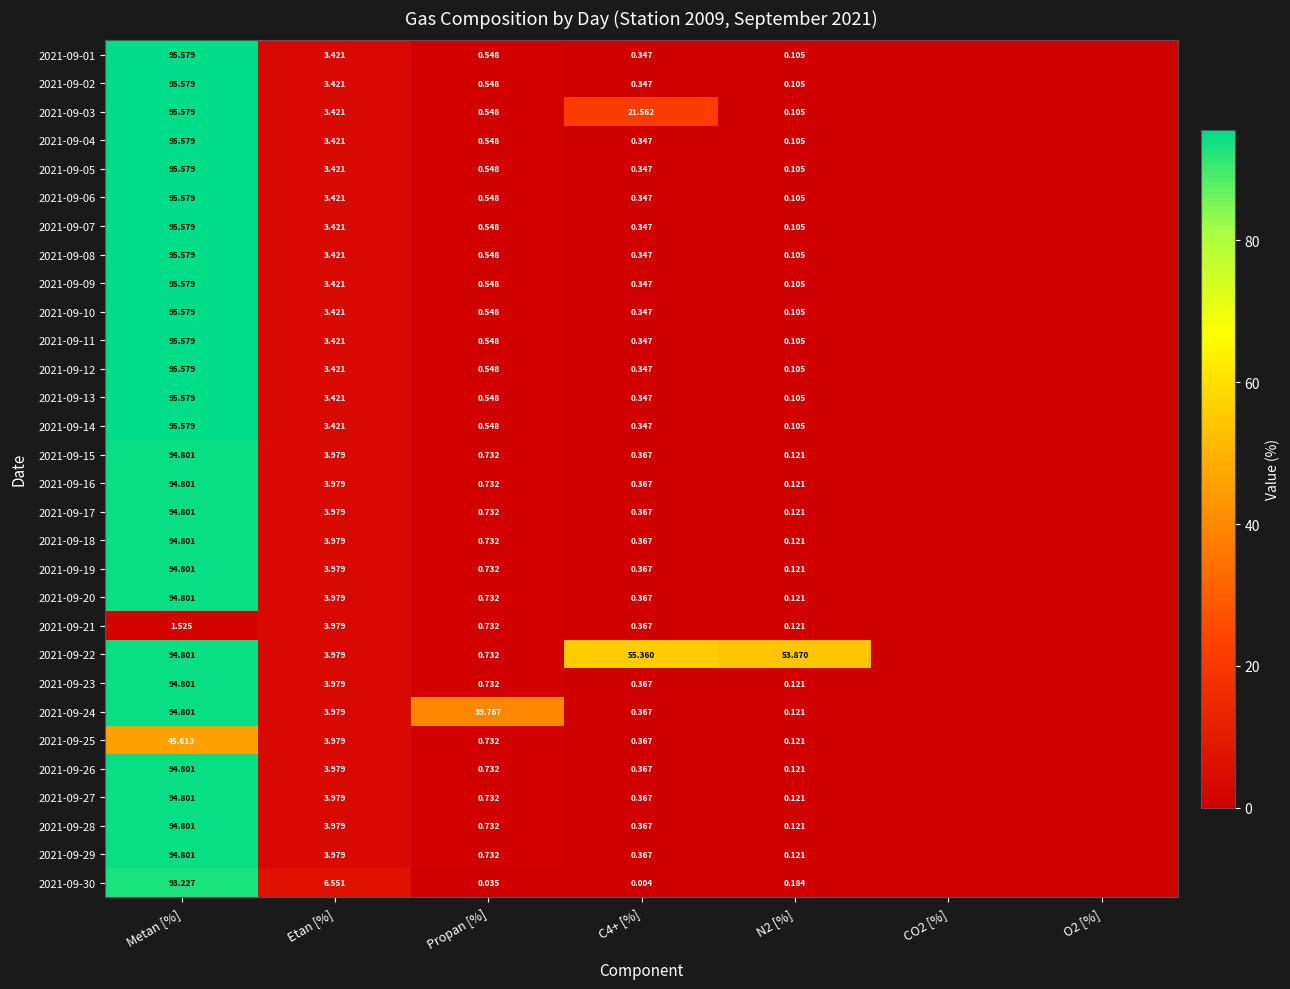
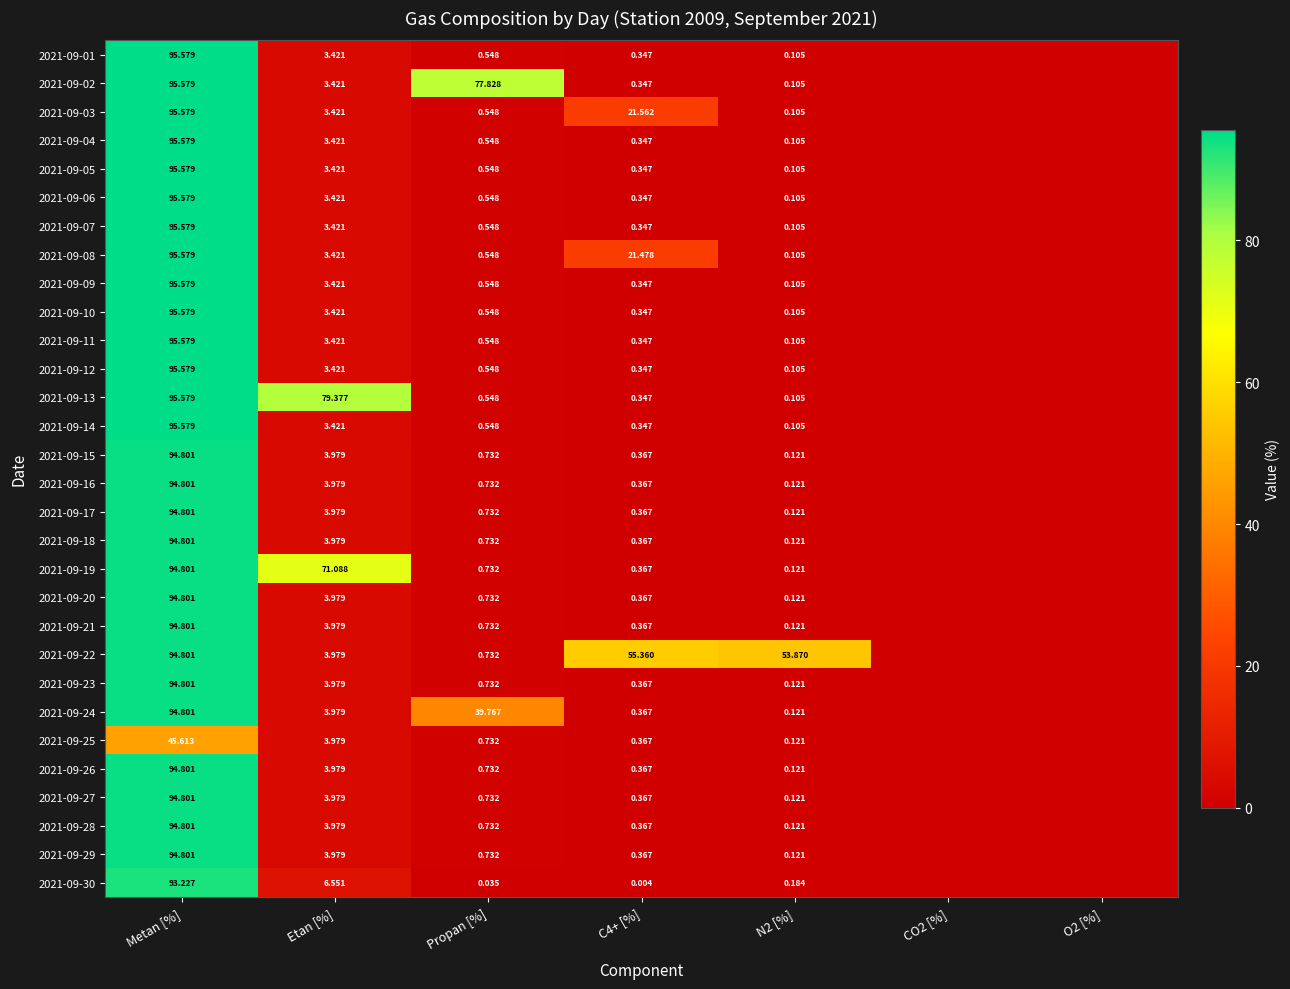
  {
    "2021-09-01": {
      "Metan [%]": 95.579,
      "Etan [%]": 3.421,
      "Propan [%]": 0.548,
      "C4+ [%]": 0.347,
      "N2 [%]": 0.105
    },
    "2021-09-02": {
      "Metan [%]": 95.579,
      "Etan [%]": 3.421,
-     "Propan [%]": 0.548,
+     "Propan [%]": 77.828,
      "C4+ [%]": 0.347,
      "N2 [%]": 0.105
    },
    "2021-09-03": {
      "Metan [%]": 95.579,
      "Etan [%]": 3.421,
      "Propan [%]": 0.548,
      "C4+ [%]": 21.562,
      "N2 [%]": 0.105
    },
    "2021-09-04": {
      "Metan [%]": 95.579,
      "Etan [%]": 3.421,
      "Propan [%]": 0.548,
      "C4+ [%]": 0.347,
      "N2 [%]": 0.105
    },
    "2021-09-05": {
      "Metan [%]": 95.579,
      "Etan [%]": 3.421,
      "Propan [%]": 0.548,
      "C4+ [%]": 0.347,
      "N2 [%]": 0.105
    },
    "2021-09-06": {
      "Metan [%]": 95.579,
      "Etan [%]": 3.421,
      "Propan [%]": 0.548,
      "C4+ [%]": 0.347,
      "N2 [%]": 0.105
    },
    "2021-09-07": {
      "Metan [%]": 95.579,
      "Etan [%]": 3.421,
      "Propan [%]": 0.548,
      "C4+ [%]": 0.347,
      "N2 [%]": 0.105
    },
    "2021-09-08": {
      "Metan [%]": 95.579,
      "Etan [%]": 3.421,
      "Propan [%]": 0.548,
-     "C4+ [%]": 0.347,
+     "C4+ [%]": 21.478,
      "N2 [%]": 0.105
    },
    "2021-09-09": {
      "Metan [%]": 95.579,
      "Etan [%]": 3.421,
      "Propan [%]": 0.548,
      "C4+ [%]": 0.347,
      "N2 [%]": 0.105
    },
    "2021-09-10": {
      "Metan [%]": 95.579,
      "Etan [%]": 3.421,
      "Propan [%]": 0.548,
      "C4+ [%]": 0.347,
      "N2 [%]": 0.105
    },
    "2021-09-11": {
      "Metan [%]": 95.579,
      "Etan [%]": 3.421,
      "Propan [%]": 0.548,
      "C4+ [%]": 0.347,
      "N2 [%]": 0.105
    },
    "2021-09-12": {
      "Metan [%]": 95.579,
      "Etan [%]": 3.421,
      "Propan [%]": 0.548,
      "C4+ [%]": 0.347,
      "N2 [%]": 0.105
    },
    "2021-09-13": {
      "Metan [%]": 95.579,
-     "Etan [%]": 3.421,
+     "Etan [%]": 79.377,
      "Propan [%]": 0.548,
      "C4+ [%]": 0.347,
      "N2 [%]": 0.105
    },
    "2021-09-14": {
      "Metan [%]": 95.579,
      "Etan [%]": 3.421,
      "Propan [%]": 0.548,
      "C4+ [%]": 0.347,
      "N2 [%]": 0.105
    },
    "2021-09-15": {
      "Metan [%]": 94.801,
      "Etan [%]": 3.979,
      "Propan [%]": 0.732,
      "C4+ [%]": 0.367,
      "N2 [%]": 0.121
    },
    "2021-09-16": {
      "Metan [%]": 94.801,
      "Etan [%]": 3.979,
      "Propan [%]": 0.732,
      "C4+ [%]": 0.367,
      "N2 [%]": 0.121
    },
    "2021-09-17": {
      "Metan [%]": 94.801,
      "Etan [%]": 3.979,
      "Propan [%]": 0.732,
      "C4+ [%]": 0.367,
      "N2 [%]": 0.121
    },
    "2021-09-18": {
      "Metan [%]": 94.801,
      "Etan [%]": 3.979,
      "Propan [%]": 0.732,
      "C4+ [%]": 0.367,
      "N2 [%]": 0.121
    },
    "2021-09-19": {
      "Metan [%]": 94.801,
-     "Etan [%]": 3.979,
+     "Etan [%]": 71.088,
      "Propan [%]": 0.732,
      "C4+ [%]": 0.367,
      "N2 [%]": 0.121
    },
    "2021-09-20": {
      "Metan [%]": 94.801,
      "Etan [%]": 3.979,
      "Propan [%]": 0.732,
      "C4+ [%]": 0.367,
      "N2 [%]": 0.121
    },
    "2021-09-21": {
-     "Metan [%]": 1.525,
+     "Metan [%]": 94.801,
      "Etan [%]": 3.979,
      "Propan [%]": 0.732,
      "C4+ [%]": 0.367,
      "N2 [%]": 0.121
    },
    "2021-09-22": {
      "Metan [%]": 94.801,
      "Etan [%]": 3.979,
      "Propan [%]": 0.732,
      "C4+ [%]": 55.360,
      "N2 [%]": 53.870
    },
    "2021-09-23": {
      "Metan [%]": 94.801,
      "Etan [%]": 3.979,
      "Propan [%]": 0.732,
      "C4+ [%]": 0.367,
      "N2 [%]": 0.121
    },
    "2021-09-24": {
      "Metan [%]": 94.801,
      "Etan [%]": 3.979,
      "Propan [%]": 39.767,
      "C4+ [%]": 0.367,
      "N2 [%]": 0.121
    },
    "2021-09-25": {
      "Metan [%]": 45.613,
      "Etan [%]": 3.979,
      "Propan [%]": 0.732,
      "C4+ [%]": 0.367,
      "N2 [%]": 0.121
    },
    "2021-09-26": {
      "Metan [%]": 94.801,
      "Etan [%]": 3.979,
      "Propan [%]": 0.732,
      "C4+ [%]": 0.367,
      "N2 [%]": 0.121
    },
    "2021-09-27": {
      "Metan [%]": 94.801,
      "Etan [%]": 3.979,
      "Propan [%]": 0.732,
      "C4+ [%]": 0.367,
      "N2 [%]": 0.121
    },
    "2021-09-28": {
      "Metan [%]": 94.801,
      "Etan [%]": 3.979,
      "Propan [%]": 0.732,
      "C4+ [%]": 0.367,
      "N2 [%]": 0.121
    },
    "2021-09-29": {
      "Metan [%]": 94.801,
      "Etan [%]": 3.979,
      "Propan [%]": 0.732,
      "C4+ [%]": 0.367,
      "N2 [%]": 0.121
    },
    "2021-09-30": {
      "Metan [%]": 93.227,
      "Etan [%]": 6.551,
      "Propan [%]": 0.035,
      "C4+ [%]": 0.004,
      "N2 [%]": 0.184
    }
  }
